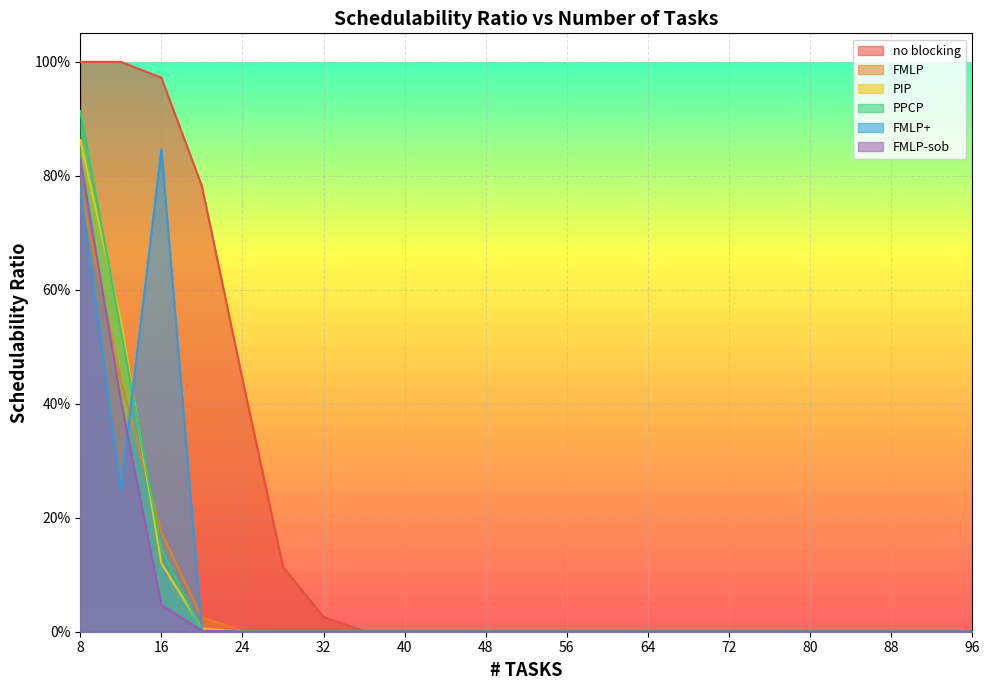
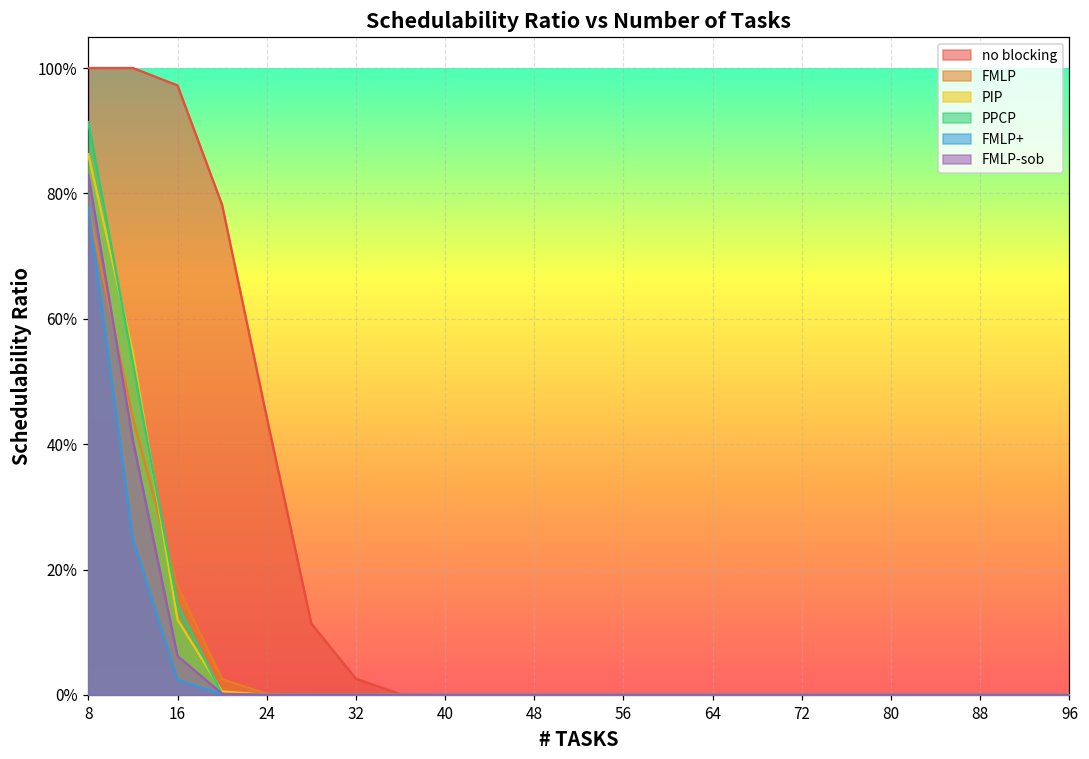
  {
    "PIP": {
      "8": "86%",
      "16": "12%"
    },
    "PPCP": {
      "8": "91%",
      "16": "14%"
    },
    "FMLP+": {
-     "16": "85%"
+     "16": "2%"
    },
    "FMLP-sob": {
      "8": "83%",
-     "16": "5%"
+     "16": "6%"
    }
  }
